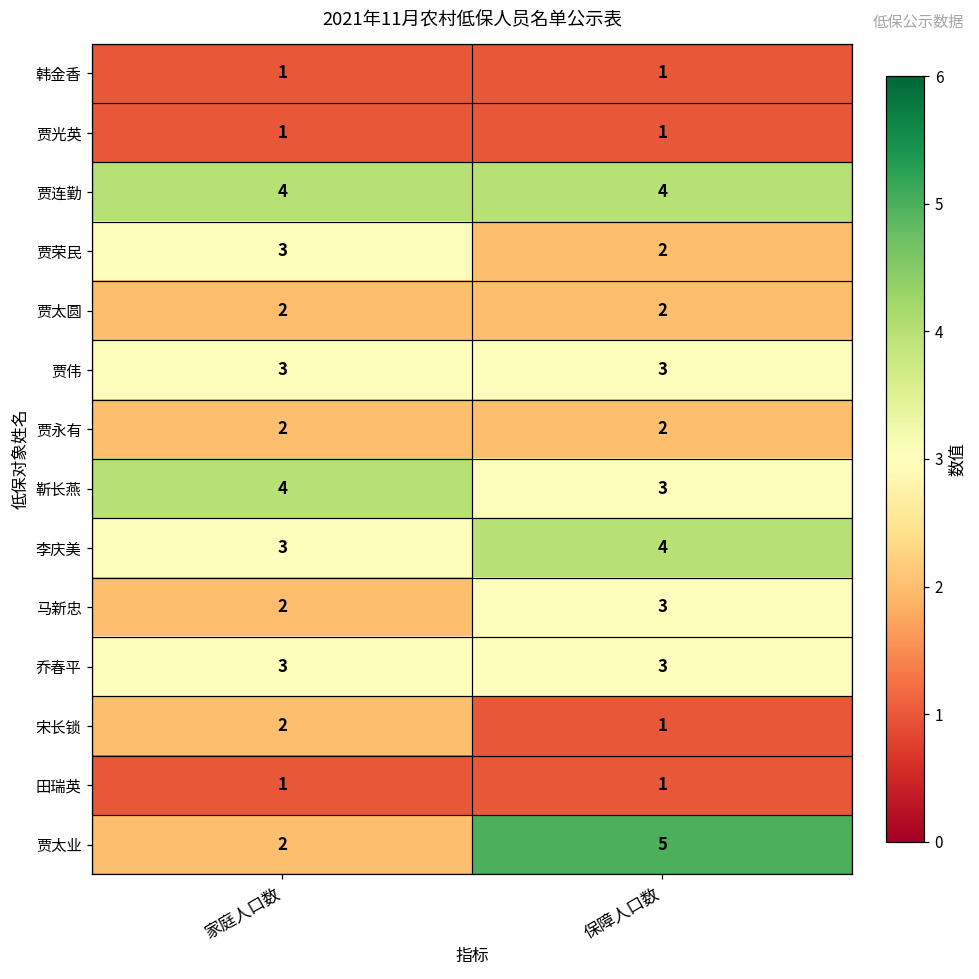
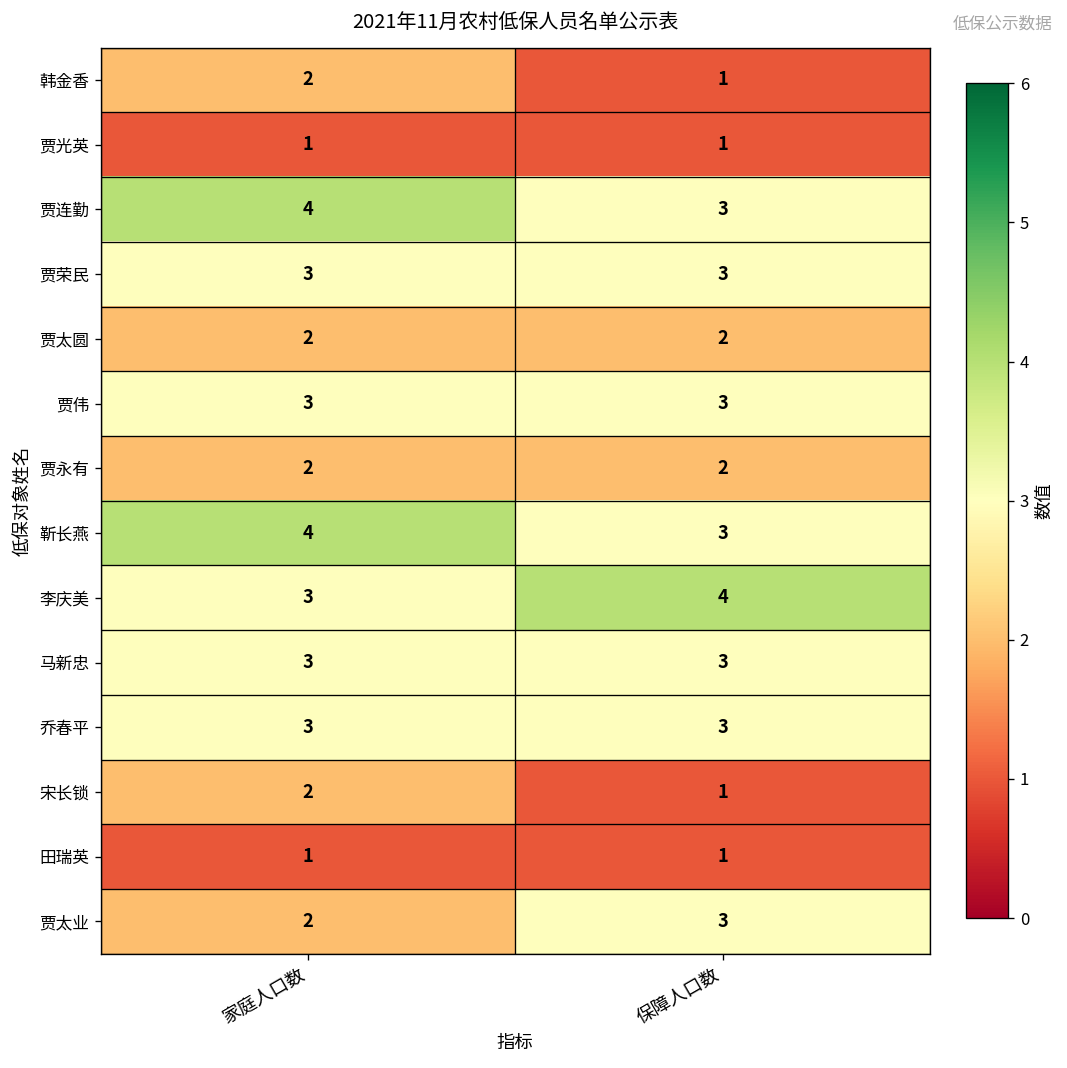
  {
    "韩金香": {
-     "家庭人口数": 1,
+     "家庭人口数": 2,
      "保障人口数": 1
    },
    "贾光英": {
      "家庭人口数": 1,
      "保障人口数": 1
    },
    "贾连勤": {
      "家庭人口数": 4,
-     "保障人口数": 4
+     "保障人口数": 3
    },
    "贾荣民": {
      "家庭人口数": 3,
-     "保障人口数": 2
+     "保障人口数": 3
    },
    "贾太圆": {
      "家庭人口数": 2,
      "保障人口数": 2
    },
    "贾伟": {
      "家庭人口数": 3,
      "保障人口数": 3
    },
    "贾永有": {
      "家庭人口数": 2,
      "保障人口数": 2
    },
    "靳长燕": {
      "家庭人口数": 4,
      "保障人口数": 3
    },
    "李庆美": {
      "家庭人口数": 3,
      "保障人口数": 4
    },
    "马新忠": {
-     "家庭人口数": 2,
+     "家庭人口数": 3,
      "保障人口数": 3
    },
    "乔春平": {
      "家庭人口数": 3,
      "保障人口数": 3
    },
    "宋长锁": {
      "家庭人口数": 2,
      "保障人口数": 1
    },
    "田瑞英": {
      "家庭人口数": 1,
      "保障人口数": 1
    },
    "贾太业": {
      "家庭人口数": 2,
-     "保障人口数": 5
+     "保障人口数": 3
    }
  }
